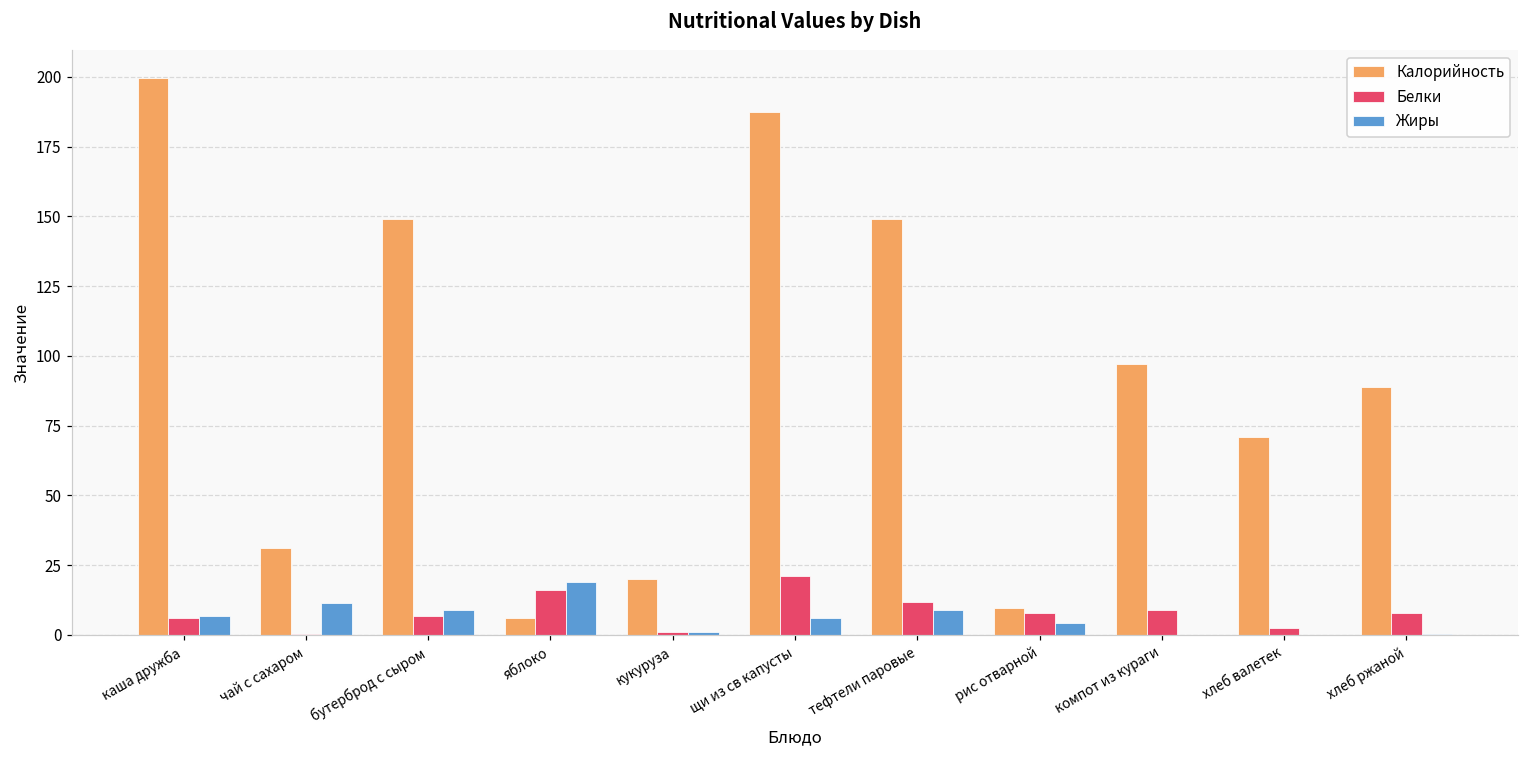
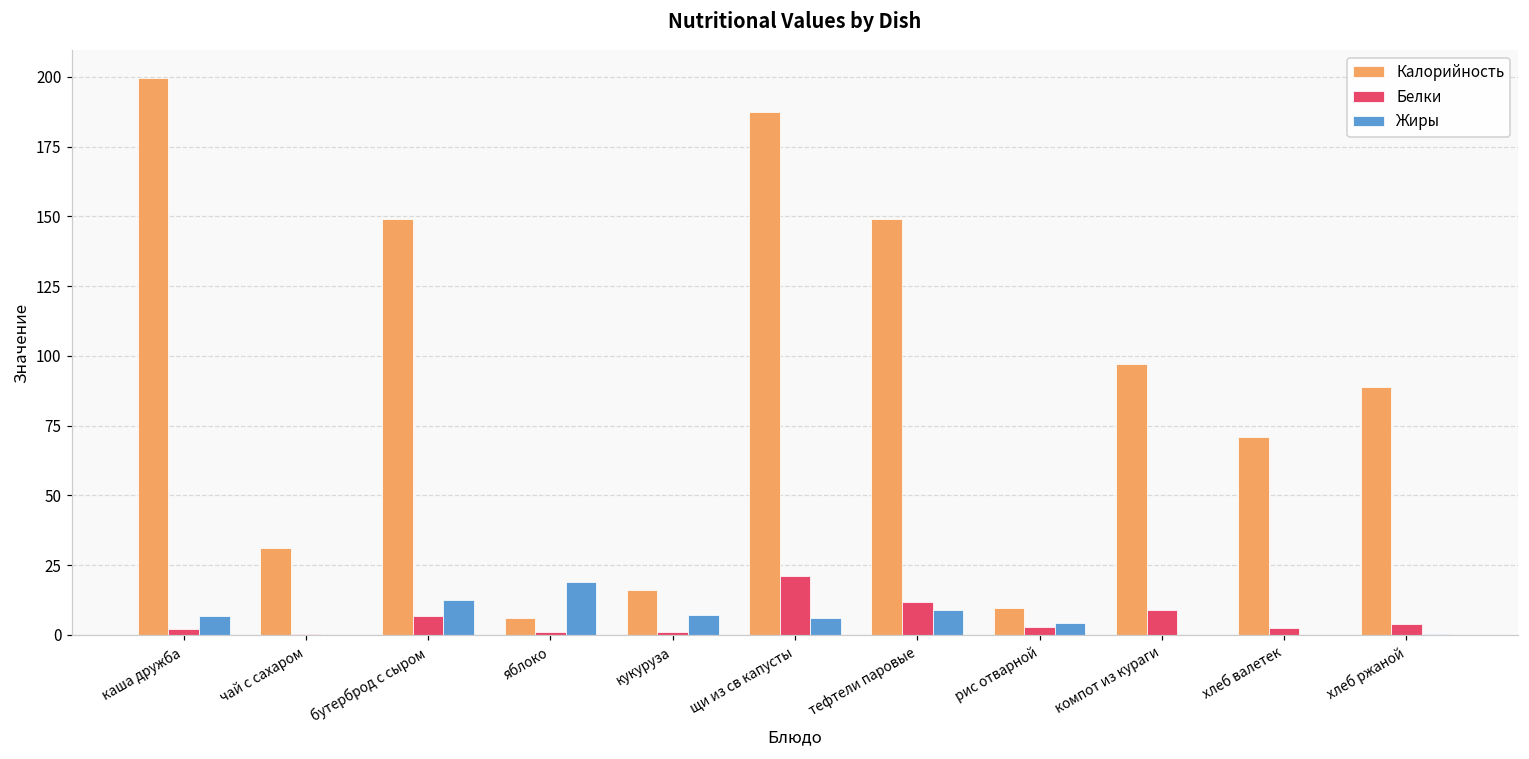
  {
    "Калорийность": {
      "каша дружба": 200,
      "чай с сахаром": 31,
      "бутерброд с сыром": 149,
      "яблоко": 6,
-     "кукуруза": 20,
+     "кукуруза": 16,
      "щи из св капусты": 187,
      "тефтели паровые": 149,
      "рис отварной": 10,
      "компот из кураги": 97,
      "хлеб валетек": 71,
      "хлеб ржаной": 89
    },
    "Белки": {
-     "каша дружба": 6,
+     "каша дружба": 2,
      "бутерброд с сыром": 7,
-     "яблоко": 16,
+     "яблоко": 1,
      "щи из св капусты": 21,
      "тефтели паровые": 12,
-     "рис отварной": 8,
+     "рис отварной": 3,
      "компот из кураги": 9,
      "хлеб валетек": 3,
-     "хлеб ржаной": 8
+     "хлеб ржаной": 4
    },
    "Жиры": {
      "каша дружба": 7,
-     "чай с сахаром": 11,
-     "бутерброд с сыром": 9,
+     "чай с сахаром": 0,
+     "бутерброд с сыром": 12,
      "яблоко": 19,
-     "кукуруза": 1,
+     "кукуруза": 7,
      "щи из св капусты": 6,
      "тефтели паровые": 9,
      "рис отварной": 4,
      "компот из кураги": 0,
      "хлеб валетек": 0
    }
  }
